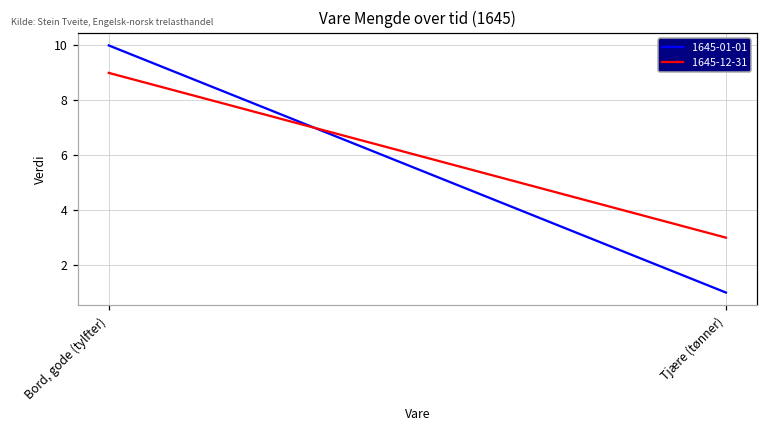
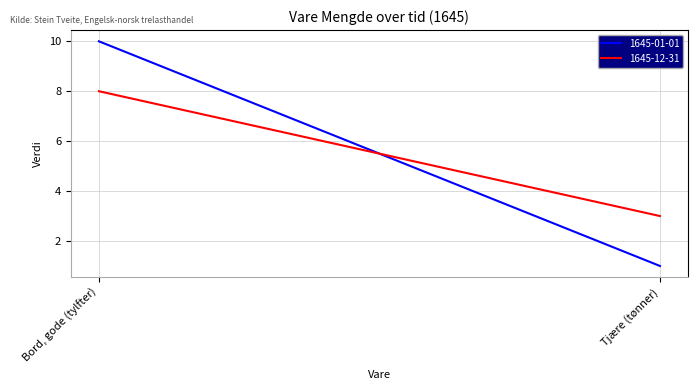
  {
    "1645-01-01": {
      "Bord, gode (tylfter)": 10,
      "Tjære (tønner)": 1
    },
    "1645-12-31": {
-     "Bord, gode (tylfter)": 9,
+     "Bord, gode (tylfter)": 8,
      "Tjære (tønner)": 3
    }
  }
